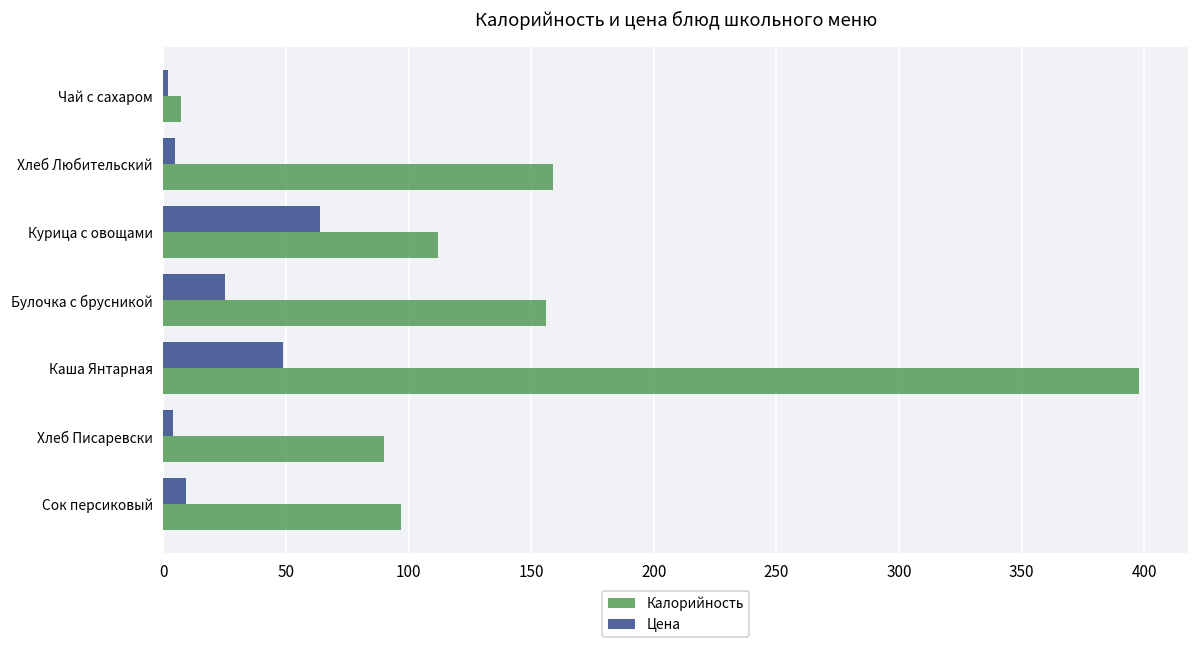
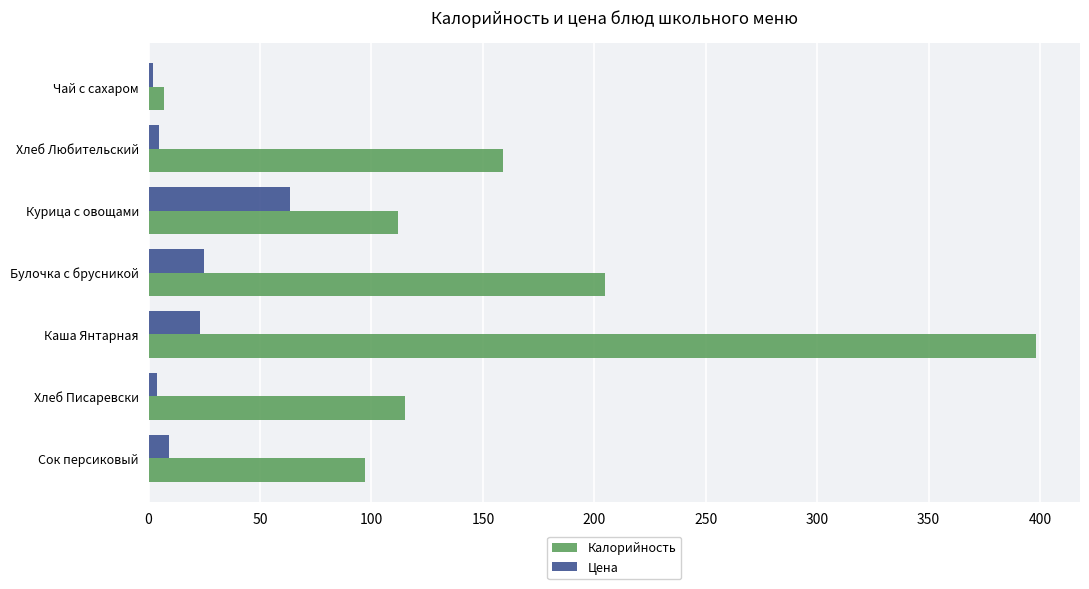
  {
    "Калорийность": {
      "Чай с сахаром": 7,
      "Хлеб Любительский": 159,
      "Курица с овощами": 112,
-     "Булочка с брусникой": 156,
+     "Булочка с брусникой": 205,
      "Каша Янтарная": 398,
-     "Хлеб Писаревски": 90,
+     "Хлеб Писаревски": 115,
      "Сок персиковый": 97
    },
    "Цена": {
      "Чай с сахаром": 2,
      "Хлеб Любительский": 5,
      "Курица с овощами": 64,
      "Булочка с брусникой": 25,
-     "Каша Янтарная": 49,
+     "Каша Янтарная": 23,
      "Хлеб Писаревски": 4,
      "Сок персиковый": 9
    }
  }
